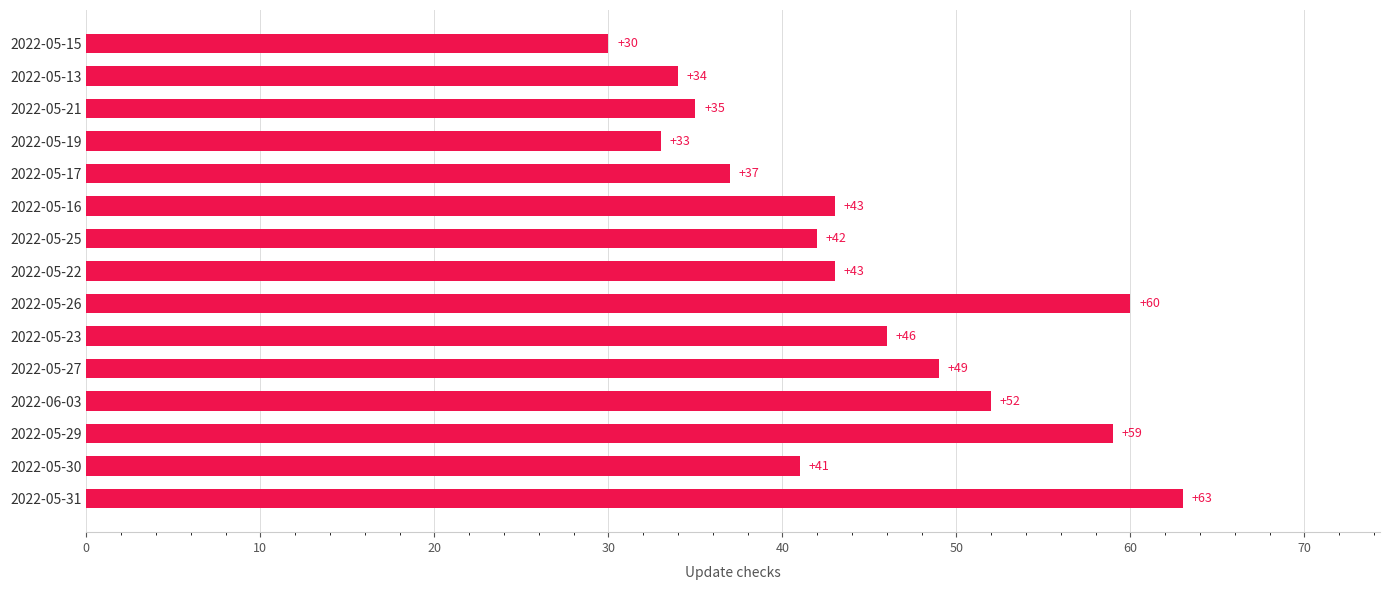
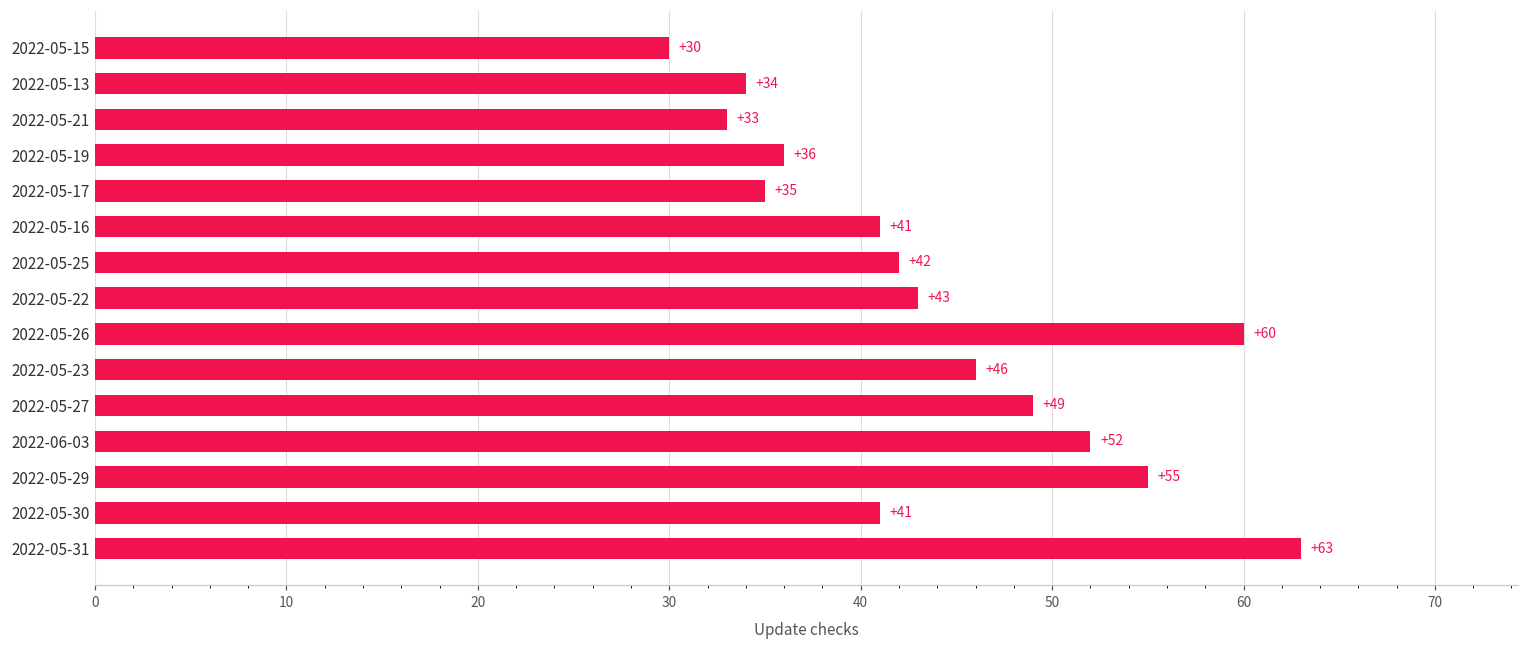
  {
    "2022-05-15": "+30",
    "2022-05-13": "+34",
-   "2022-05-21": "+35",
-   "2022-05-19": "+33",
-   "2022-05-17": "+37",
-   "2022-05-16": "+43",
+   "2022-05-21": "+33",
+   "2022-05-19": "+36",
+   "2022-05-17": "+35",
+   "2022-05-16": "+41",
    "2022-05-25": "+42",
    "2022-05-22": "+43",
    "2022-05-26": "+60",
    "2022-05-23": "+46",
    "2022-05-27": "+49",
    "2022-06-03": "+52",
-   "2022-05-29": "+59",
+   "2022-05-29": "+55",
    "2022-05-30": "+41",
    "2022-05-31": "+63"
  }
